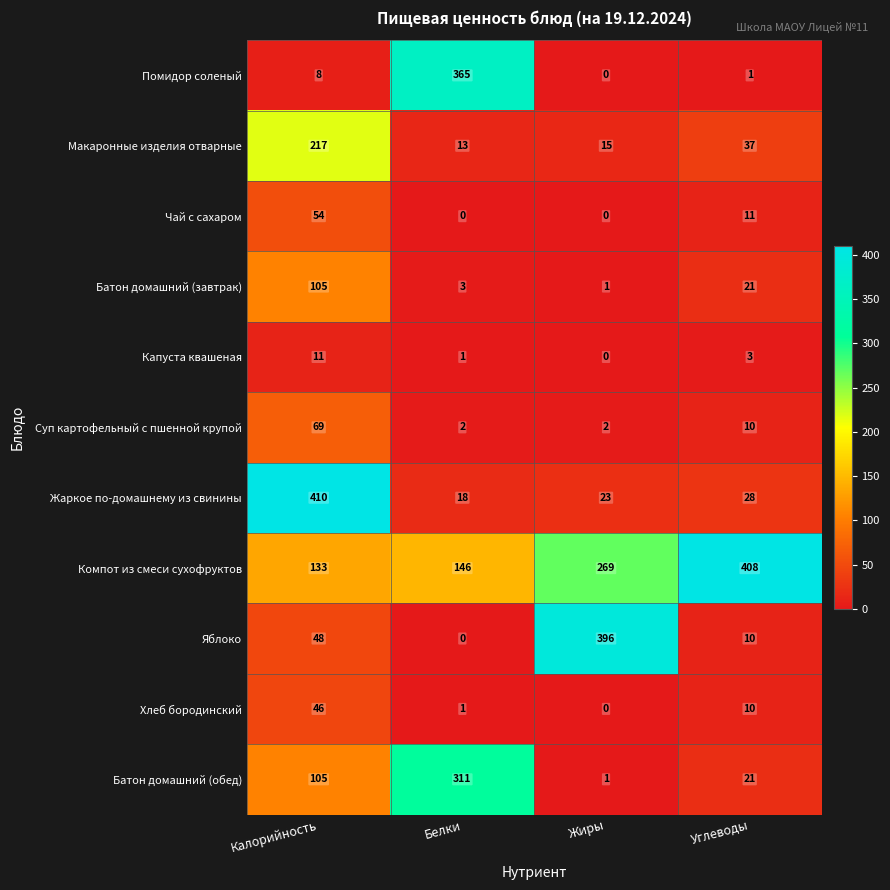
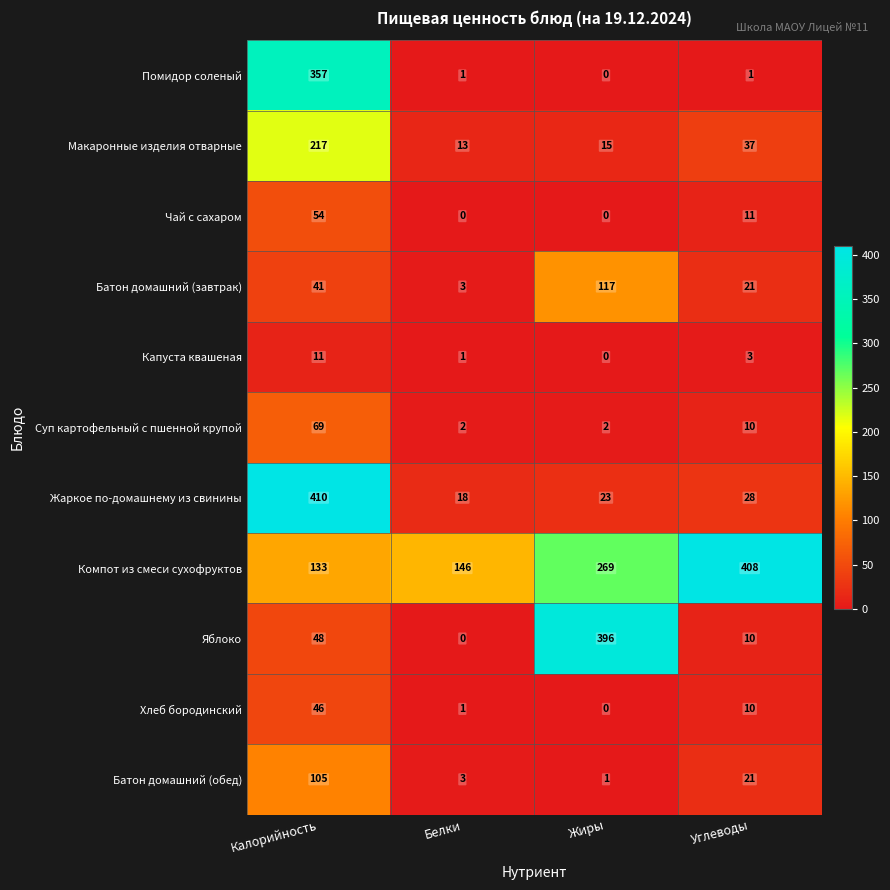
  {
    "Помидор соленый": {
-     "Калорийность": 8,
-     "Белки": 365
+     "Калорийность": 357,
+     "Белки": 1
    },
    "Батон домашний (завтрак)": {
-     "Калорийность": 105,
-     "Жиры": 1
+     "Калорийность": 41,
+     "Жиры": 117
    },
    "Батон домашний (обед)": {
-     "Белки": 311
+     "Белки": 3
    }
  }
